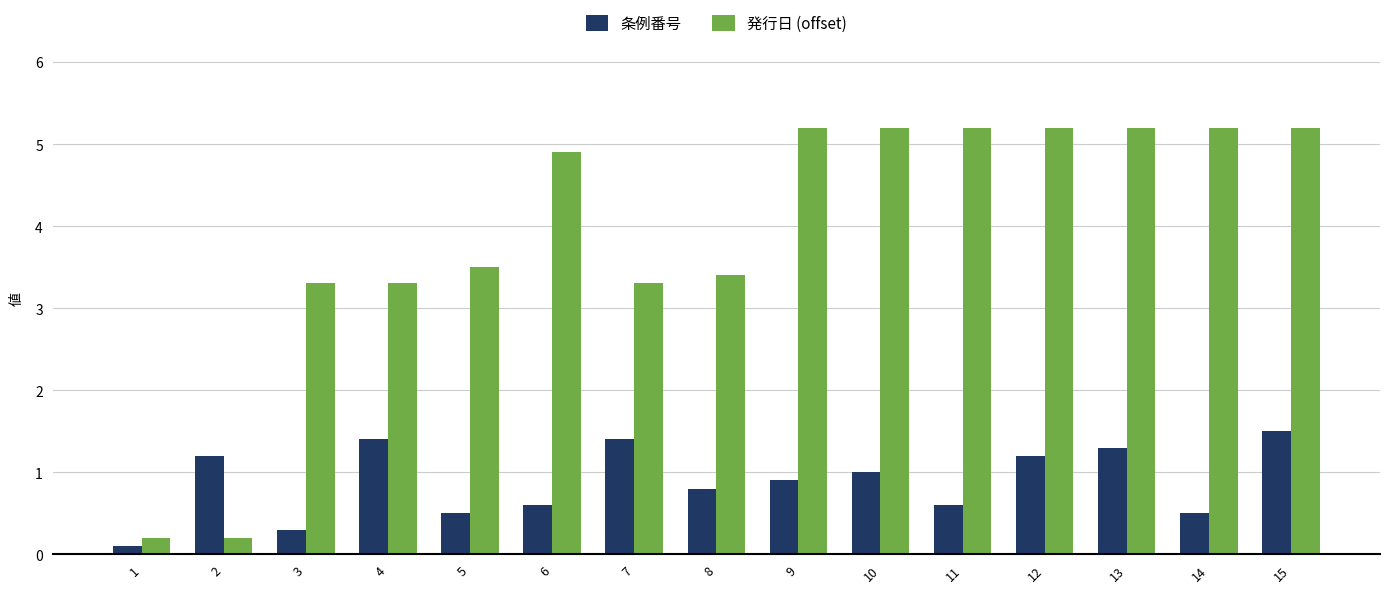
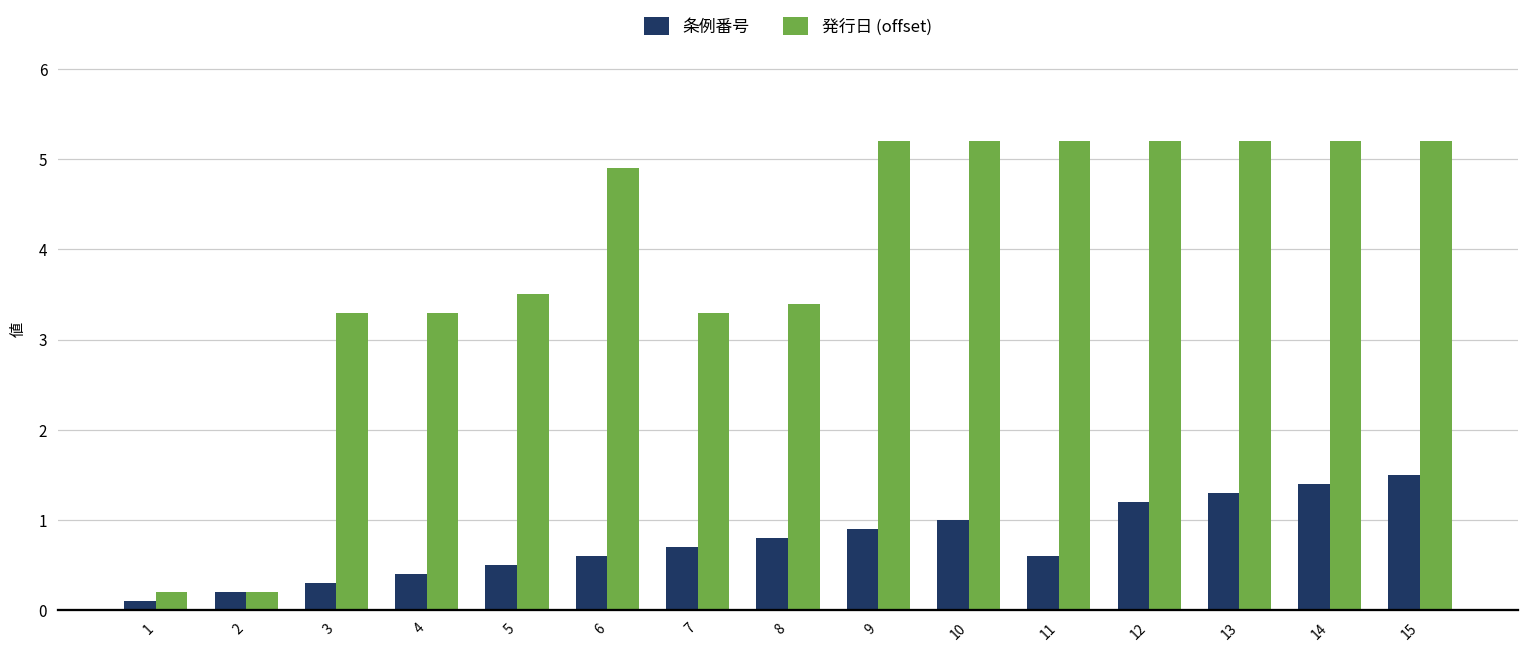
  {
    "条例番号": {
      "1": 0.1,
-     "2": 1.2,
+     "2": 0.2,
      "3": 0.3,
-     "4": 1.4,
+     "4": 0.4,
      "5": 0.5,
      "6": 0.6,
-     "7": 1.4,
+     "7": 0.7,
      "8": 0.8,
      "9": 0.9,
      "10": 1.0,
      "11": 0.6,
      "12": 1.2,
      "13": 1.3,
-     "14": 0.5,
+     "14": 1.4,
      "15": 1.5
    },
    "発行日 (offset)": {
      "1": 0.2,
      "2": 0.2,
      "3": 3.3,
      "4": 3.3,
      "5": 3.5,
      "6": 4.9,
      "7": 3.3,
      "8": 3.4,
      "9": 5.2,
      "10": 5.2,
      "11": 5.2,
      "12": 5.2,
      "13": 5.2,
      "14": 5.2,
      "15": 5.2
    }
  }
